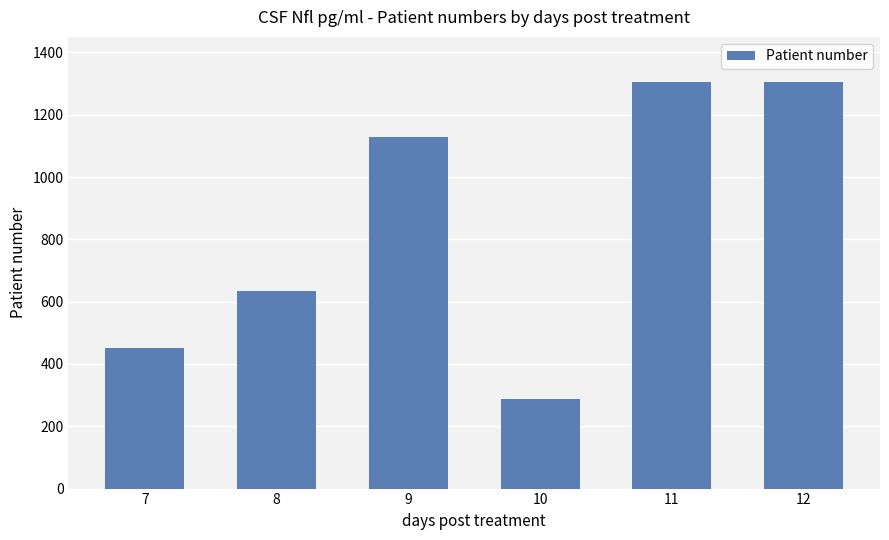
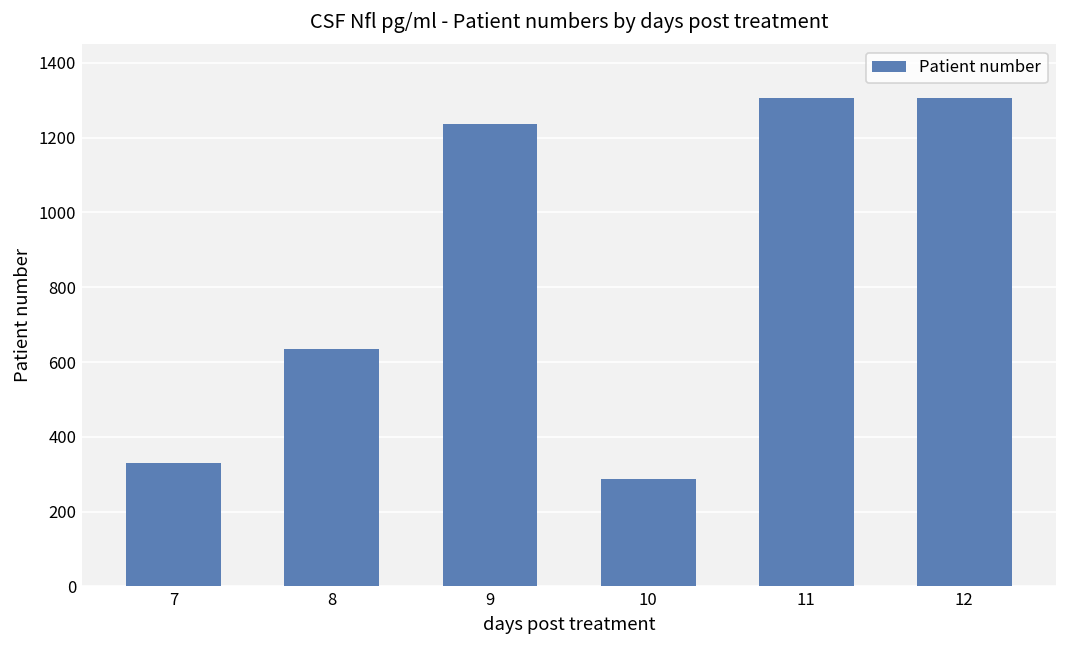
  {
-   "7": 450,
+   "7": 330,
    "8": 640,
-   "9": 1130,
+   "9": 1240,
    "10": 290,
    "11": 1310,
    "12": 1310
  }
